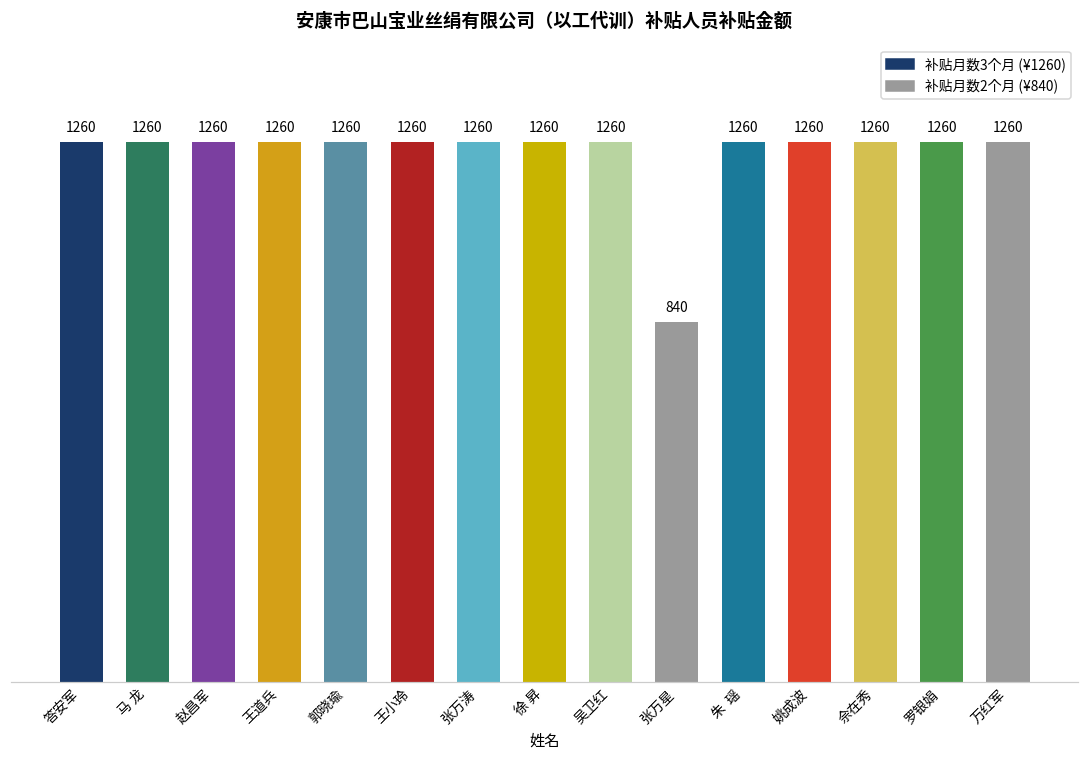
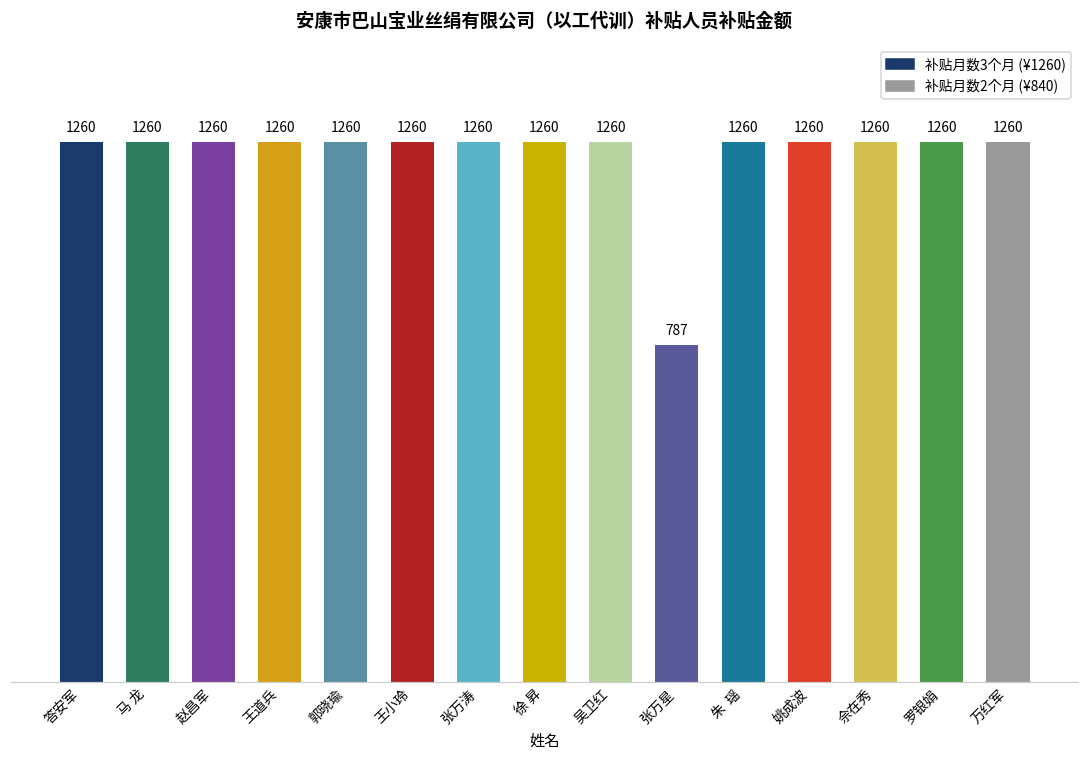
  {
    "答安军": 1260,
    "马 龙": 1260,
    "赵昌军": 1260,
    "王道兵": 1260,
    "郭晓瑜": 1260,
    "王小玲": 1260,
    "张万涛": 1260,
    "徐 昇": 1260,
    "吴卫红": 1260,
-   "张万星": 840,
+   "张万星": 787,
    "朱 瑶": 1260,
    "姚成波": 1260,
    "佘在秀": 1260,
    "罗银娟": 1260,
    "万红军": 1260
  }
